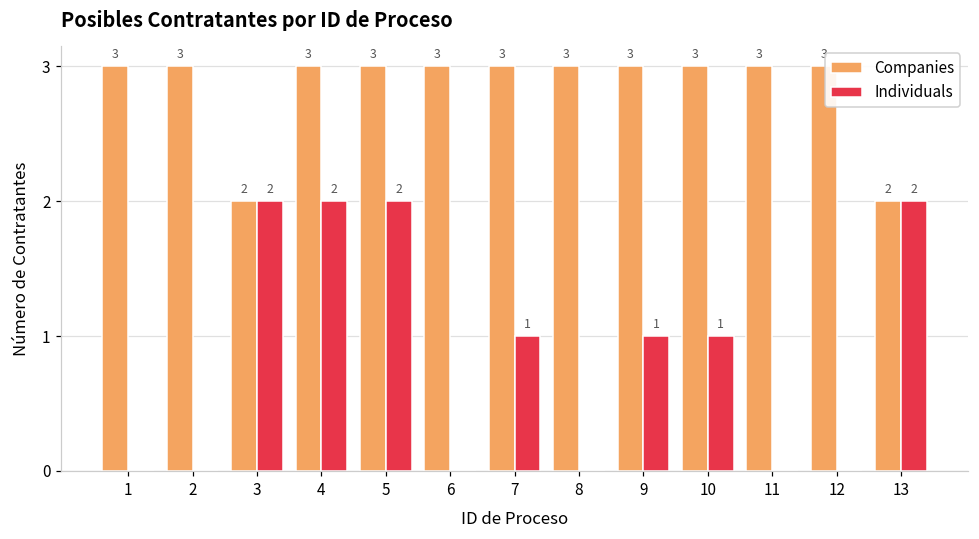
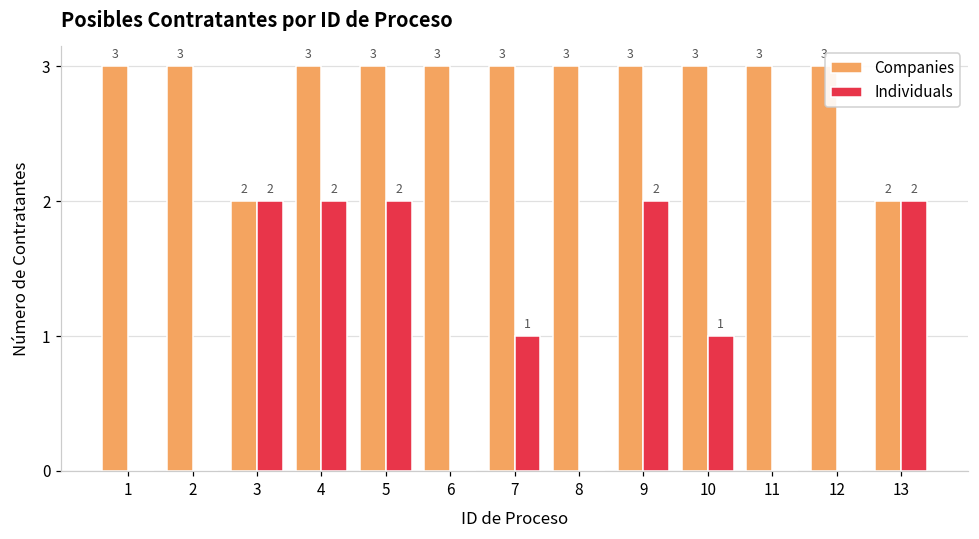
  {
    "Companies": {
      "1": 3,
      "2": 3,
      "3": 2,
      "4": 3,
      "5": 3,
      "6": 3,
      "7": 3,
      "8": 3,
      "9": 3,
      "10": 3,
      "11": 3,
      "13": 2
    },
    "Individuals": {
      "3": 2,
      "4": 2,
      "5": 2,
      "7": 1,
-     "9": 1,
+     "9": 2,
      "10": 1,
      "13": 2
    }
  }
